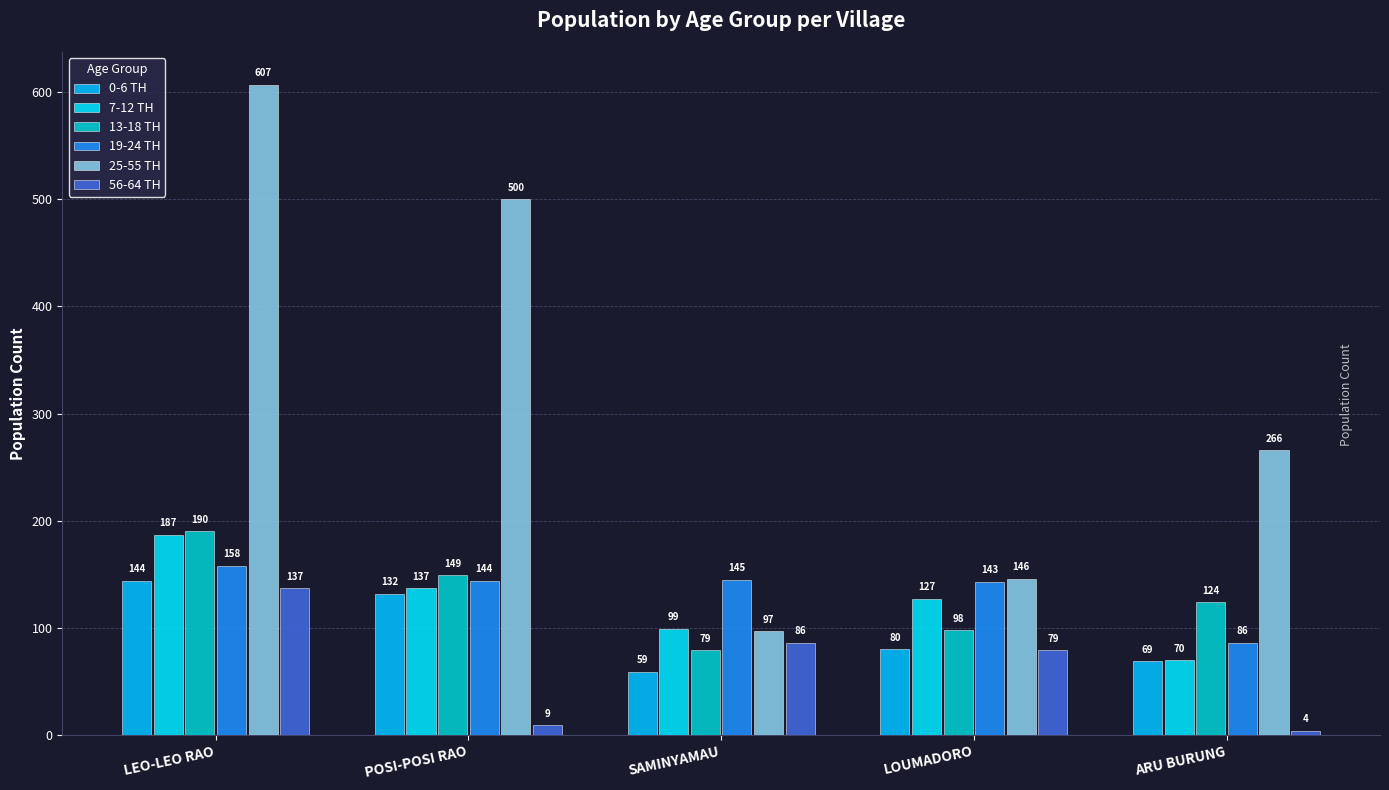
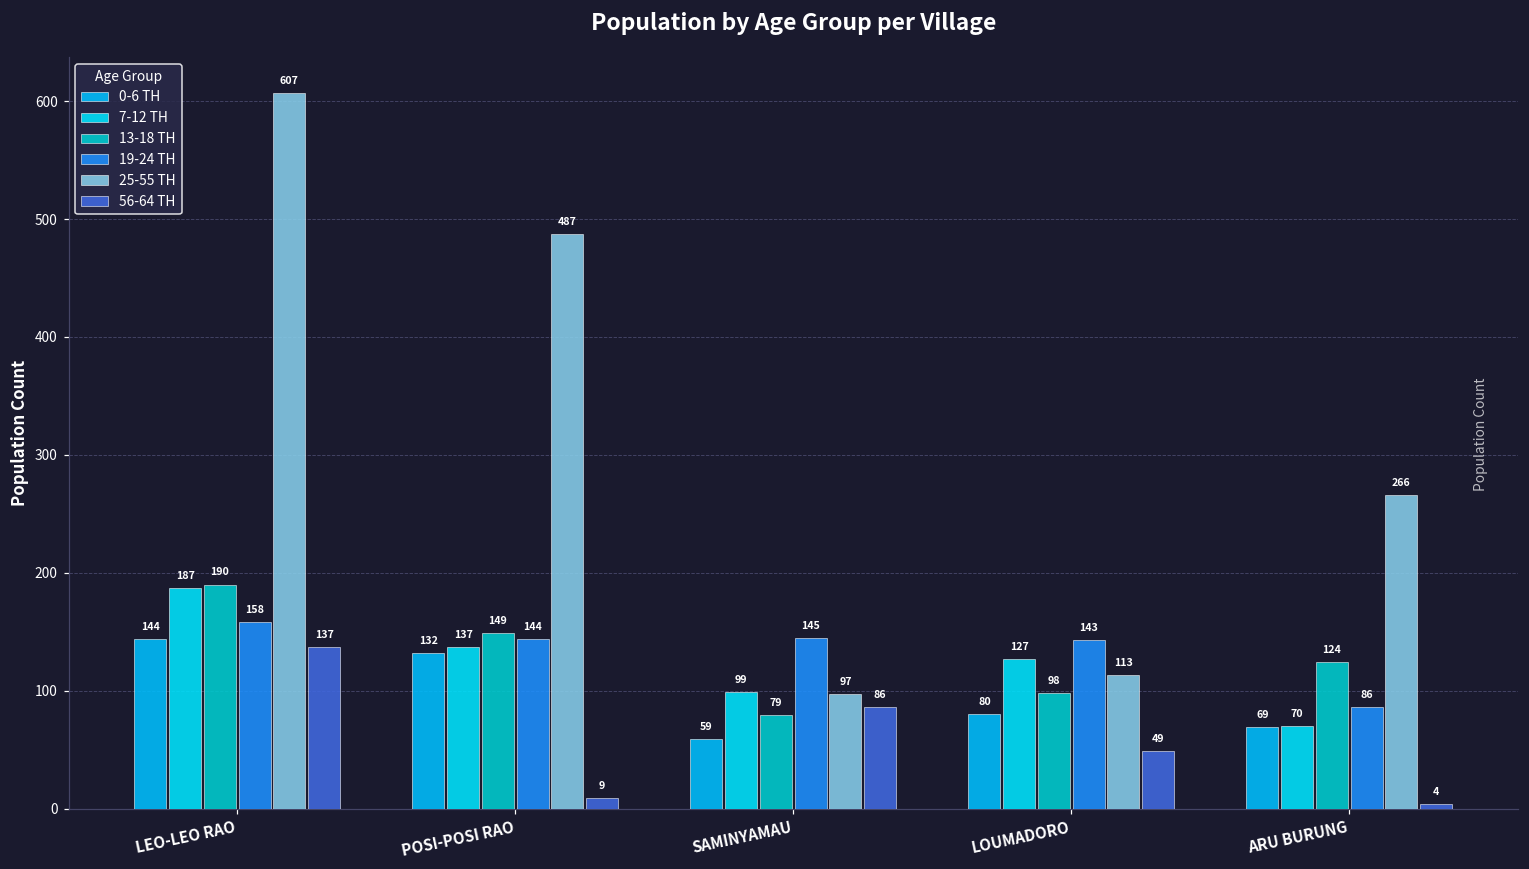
  {
    "25-55 TH": {
      "LEO-LEO RAO": 607,
-     "POSI-POSI RAO": 500,
+     "POSI-POSI RAO": 487,
      "SAMINYAMAU": 97,
-     "LOUMADORO": 146,
+     "LOUMADORO": 113,
      "ARU BURUNG": 266
    },
    "56-64 TH": {
      "LEO-LEO RAO": 137,
      "POSI-POSI RAO": 9,
      "SAMINYAMAU": 86,
-     "LOUMADORO": 79,
+     "LOUMADORO": 49,
      "ARU BURUNG": 4
    }
  }
